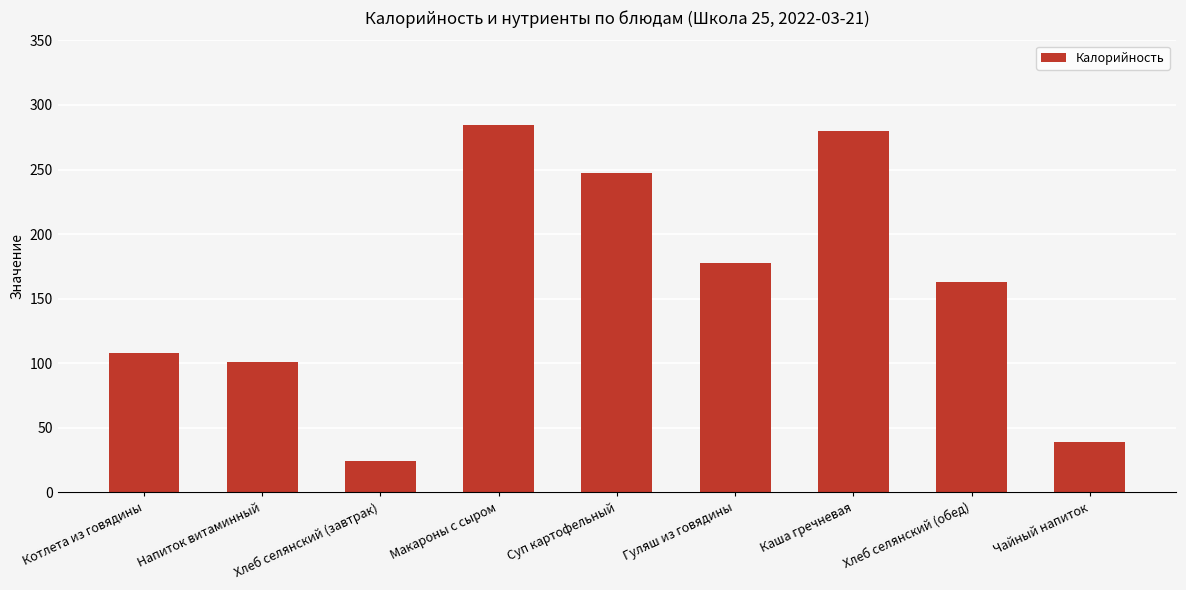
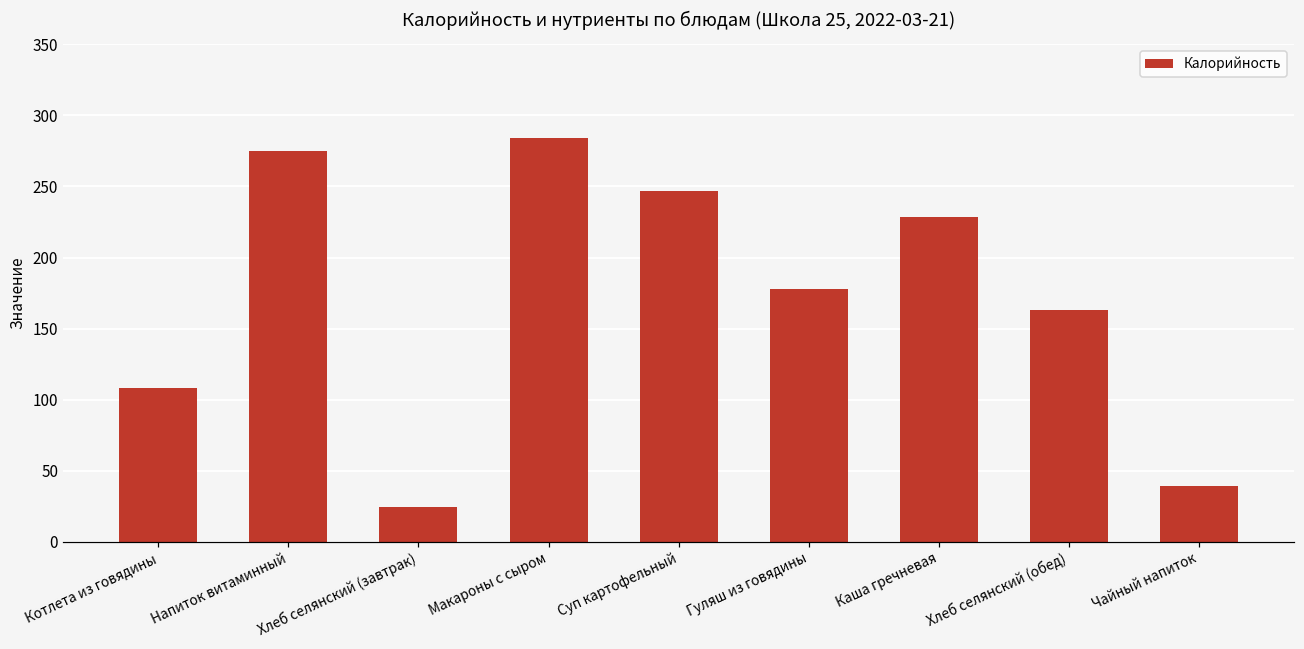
  {
    "Котлета из говядины": 108,
-   "Напиток витаминный": 101,
+   "Напиток витаминный": 275,
    "Хлеб селянский (завтрак)": 24,
    "Макароны с сыром": 284,
    "Суп картофельный": 247,
    "Гуляш из говядины": 178,
-   "Каша гречневая": 280,
+   "Каша гречневая": 228,
    "Хлеб селянский (обед)": 163,
    "Чайный напиток": 39
  }
